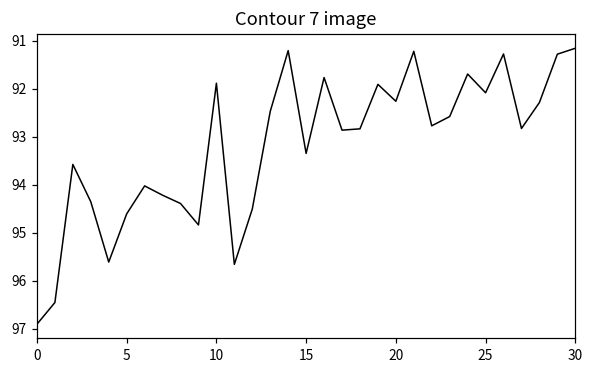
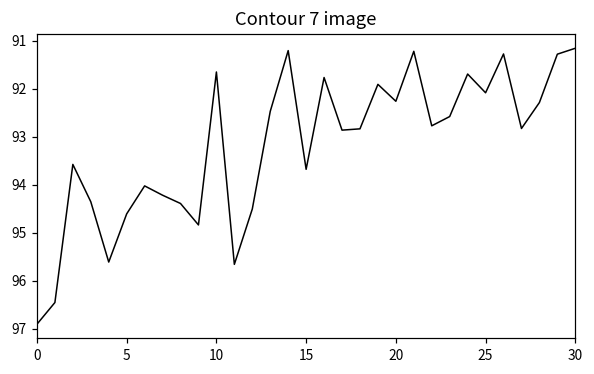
  {
    "0": 96.9,
    "5": 94.6,
-   "10": 91.9,
-   "15": 93.4,
+   "10": 91.7,
+   "15": 93.7,
    "20": 92.3,
    "25": 92.1,
    "30": 91.2
  }
